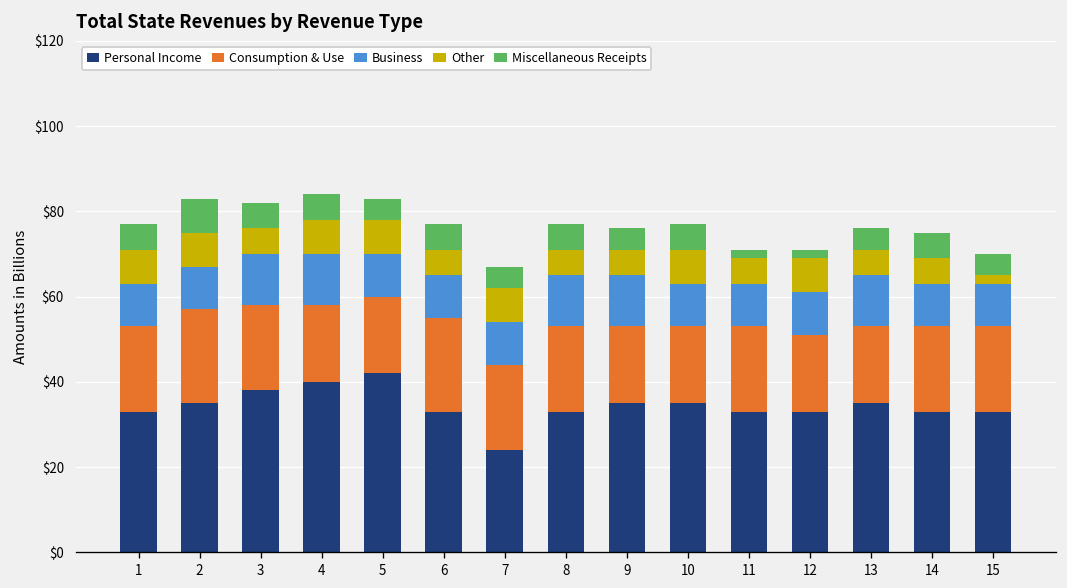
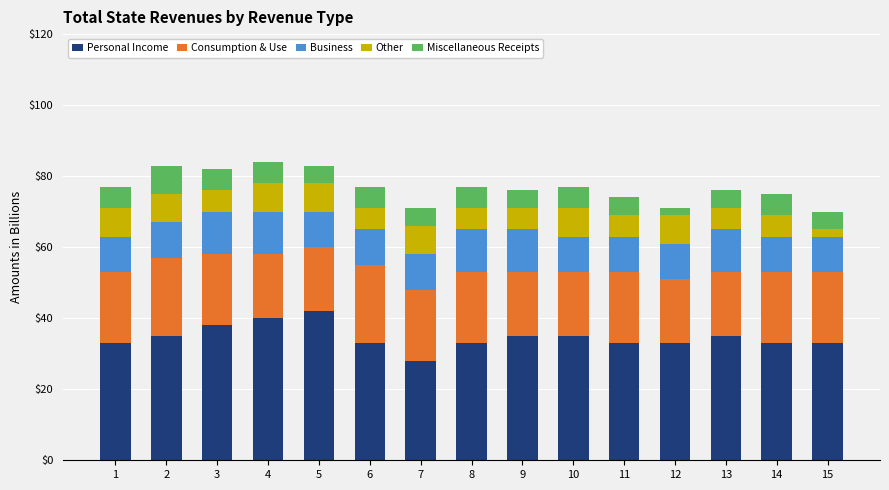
  {
    "Personal Income": {
      "1": "$33",
      "2": "$35",
      "3": "$38",
      "4": "$40",
      "5": "$42",
      "6": "$33",
-     "7": "$24",
+     "7": "$28",
      "8": "$33",
      "9": "$35",
      "10": "$35",
      "11": "$33",
      "12": "$33",
      "13": "$35",
      "14": "$33",
      "15": "$33"
    },
    "Consumption & Use": {
      "1": "$20",
      "2": "$22",
      "3": "$20",
      "4": "$18",
      "5": "$18",
      "6": "$22",
      "7": "$20",
      "8": "$20",
      "9": "$18",
      "10": "$18",
      "11": "$20",
      "12": "$18",
      "13": "$18",
      "14": "$20",
      "15": "$20"
    },
    "Business": {
      "1": "$10",
      "2": "$10",
      "3": "$12",
      "4": "$12",
      "5": "$10",
      "6": "$10",
      "7": "$10",
      "8": "$12",
      "9": "$12",
      "10": "$10",
      "11": "$10",
      "12": "$10",
      "13": "$12",
      "14": "$10",
      "15": "$10"
    },
    "Other": {
      "1": "$8",
      "2": "$8",
      "3": "$6",
      "4": "$8",
      "5": "$8",
      "6": "$6",
      "7": "$8",
      "8": "$6",
      "9": "$6",
      "10": "$8",
      "11": "$6",
      "12": "$8",
      "13": "$6",
      "14": "$6",
      "15": "$2"
    },
    "Miscellaneous Receipts": {
      "1": "$6",
      "2": "$8",
      "3": "$6",
      "4": "$6",
      "5": "$5",
      "6": "$6",
      "7": "$5",
      "8": "$6",
      "9": "$5",
      "10": "$6",
-     "11": "$2",
+     "11": "$5",
      "12": "$2",
      "13": "$5",
      "14": "$6",
      "15": "$5"
    }
  }
